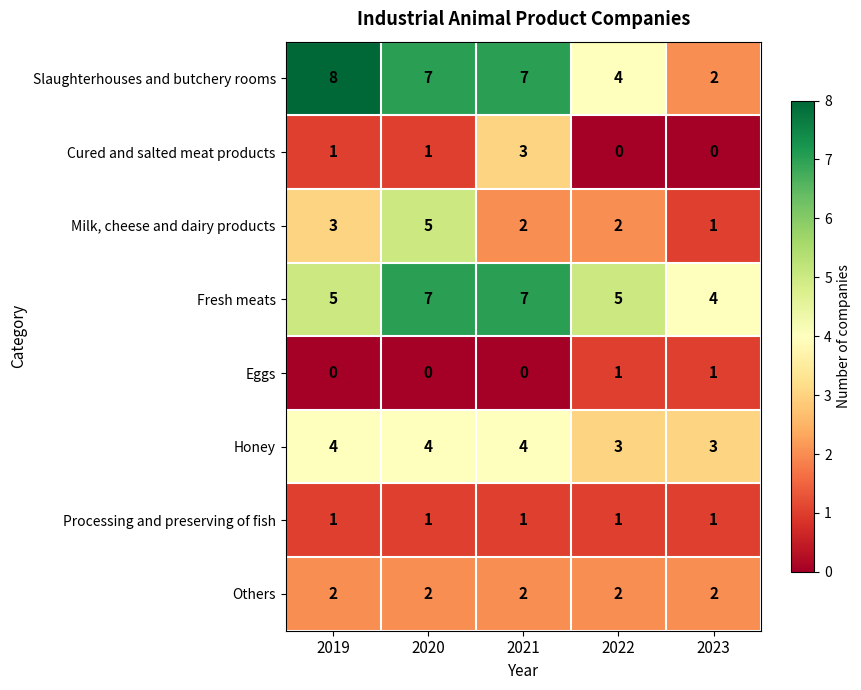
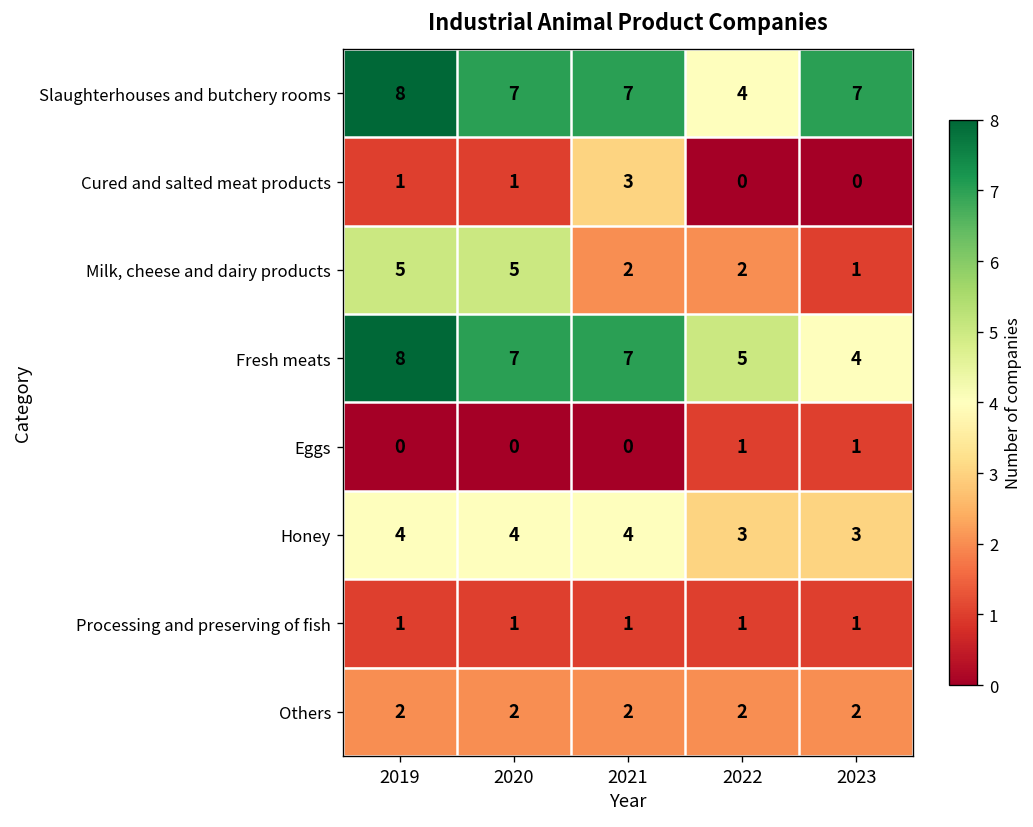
  {
    "Slaughterhouses and butchery rooms": {
      "2019": 8,
      "2020": 7,
      "2021": 7,
      "2022": 4,
-     "2023": 2
+     "2023": 7
    },
    "Cured and salted meat products": {
      "2019": 1,
      "2020": 1,
      "2021": 3,
      "2022": 0,
      "2023": 0
    },
    "Milk, cheese and dairy products": {
-     "2019": 3,
+     "2019": 5,
      "2020": 5,
      "2021": 2,
      "2022": 2,
      "2023": 1
    },
    "Fresh meats": {
-     "2019": 5,
+     "2019": 8,
      "2020": 7,
      "2021": 7,
      "2022": 5,
      "2023": 4
    },
    "Eggs": {
      "2019": 0,
      "2020": 0,
      "2021": 0,
      "2022": 1,
      "2023": 1
    },
    "Honey": {
      "2019": 4,
      "2020": 4,
      "2021": 4,
      "2022": 3,
      "2023": 3
    },
    "Processing and preserving of fish": {
      "2019": 1,
      "2020": 1,
      "2021": 1,
      "2022": 1,
      "2023": 1
    },
    "Others": {
      "2019": 2,
      "2020": 2,
      "2021": 2,
      "2022": 2,
      "2023": 2
    }
  }
